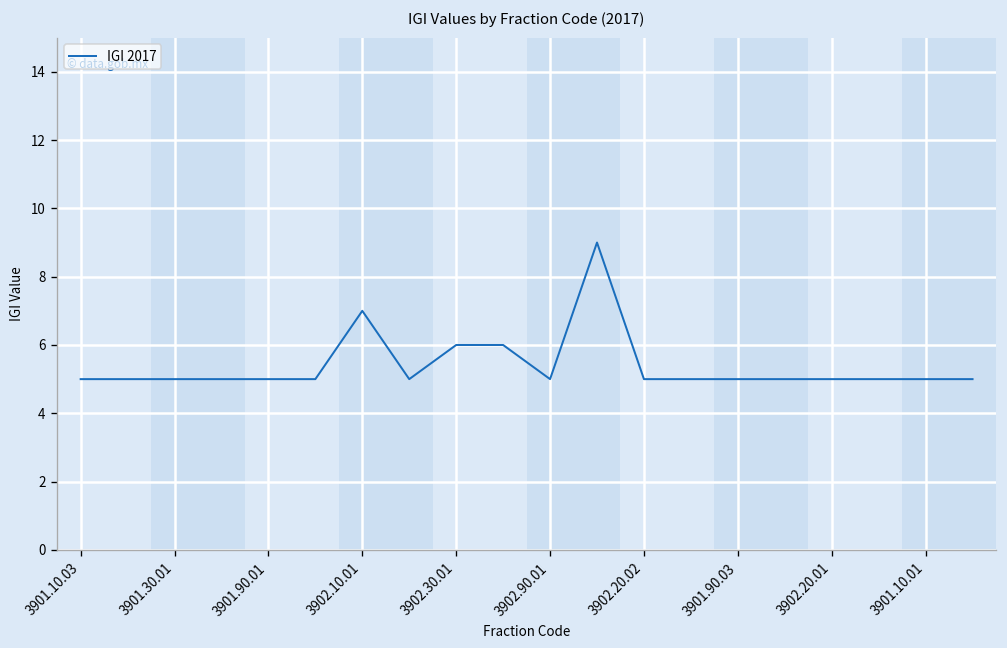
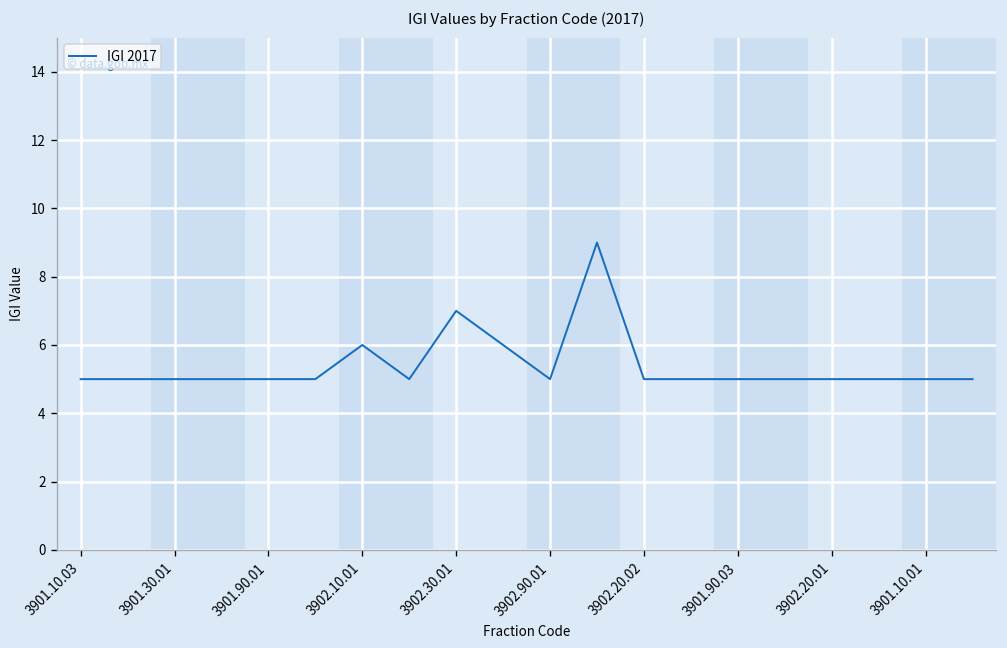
  {
    "3901.10.03": 5,
    "3901.30.01": 5,
    "3901.90.01": 5,
-   "3902.10.01": 7,
-   "3902.30.01": 6,
+   "3902.10.01": 6,
+   "3902.30.01": 7,
    "3902.90.01": 5,
    "3902.20.02": 5,
    "3901.90.03": 5,
    "3902.20.01": 5,
    "3901.10.01": 5
  }
